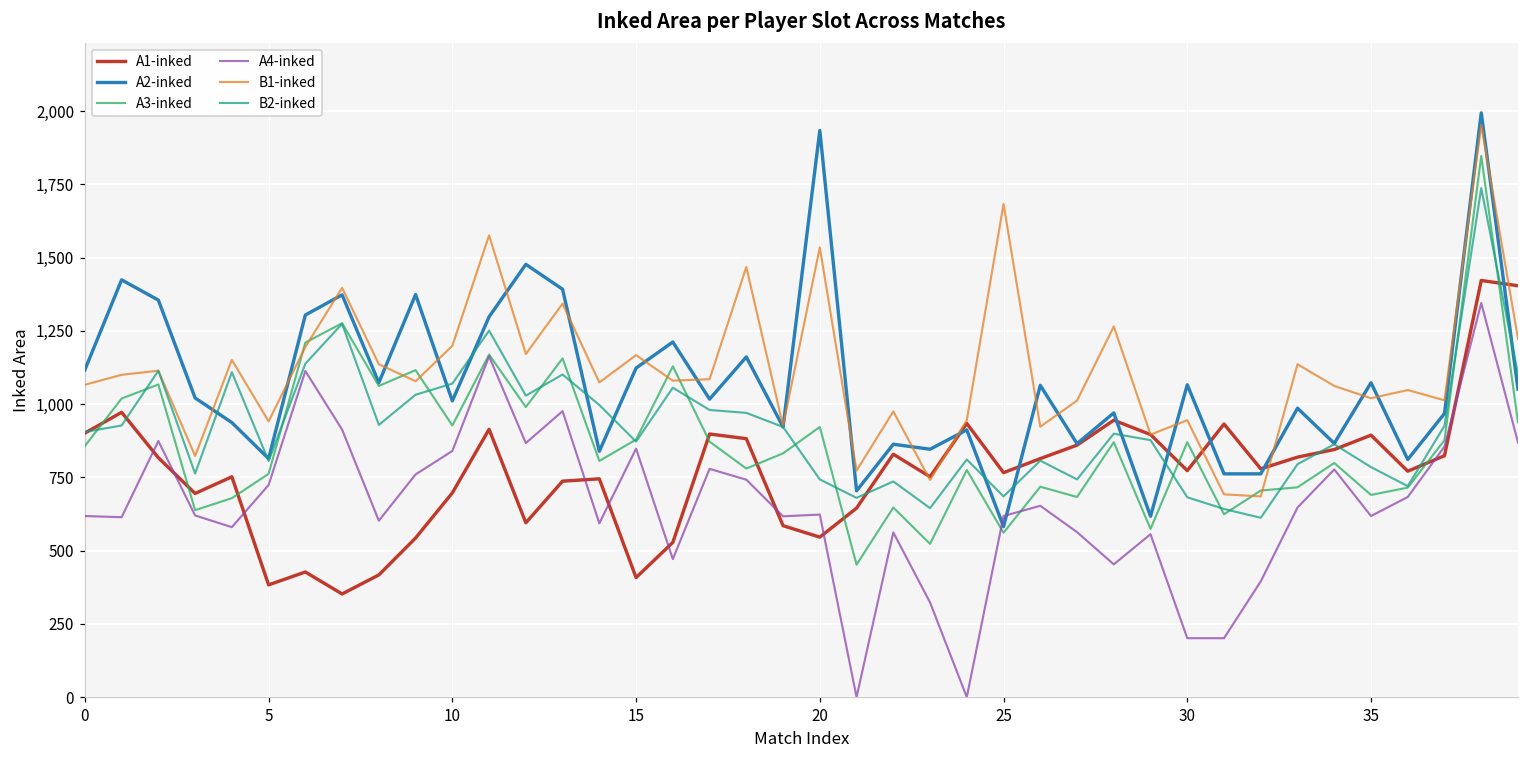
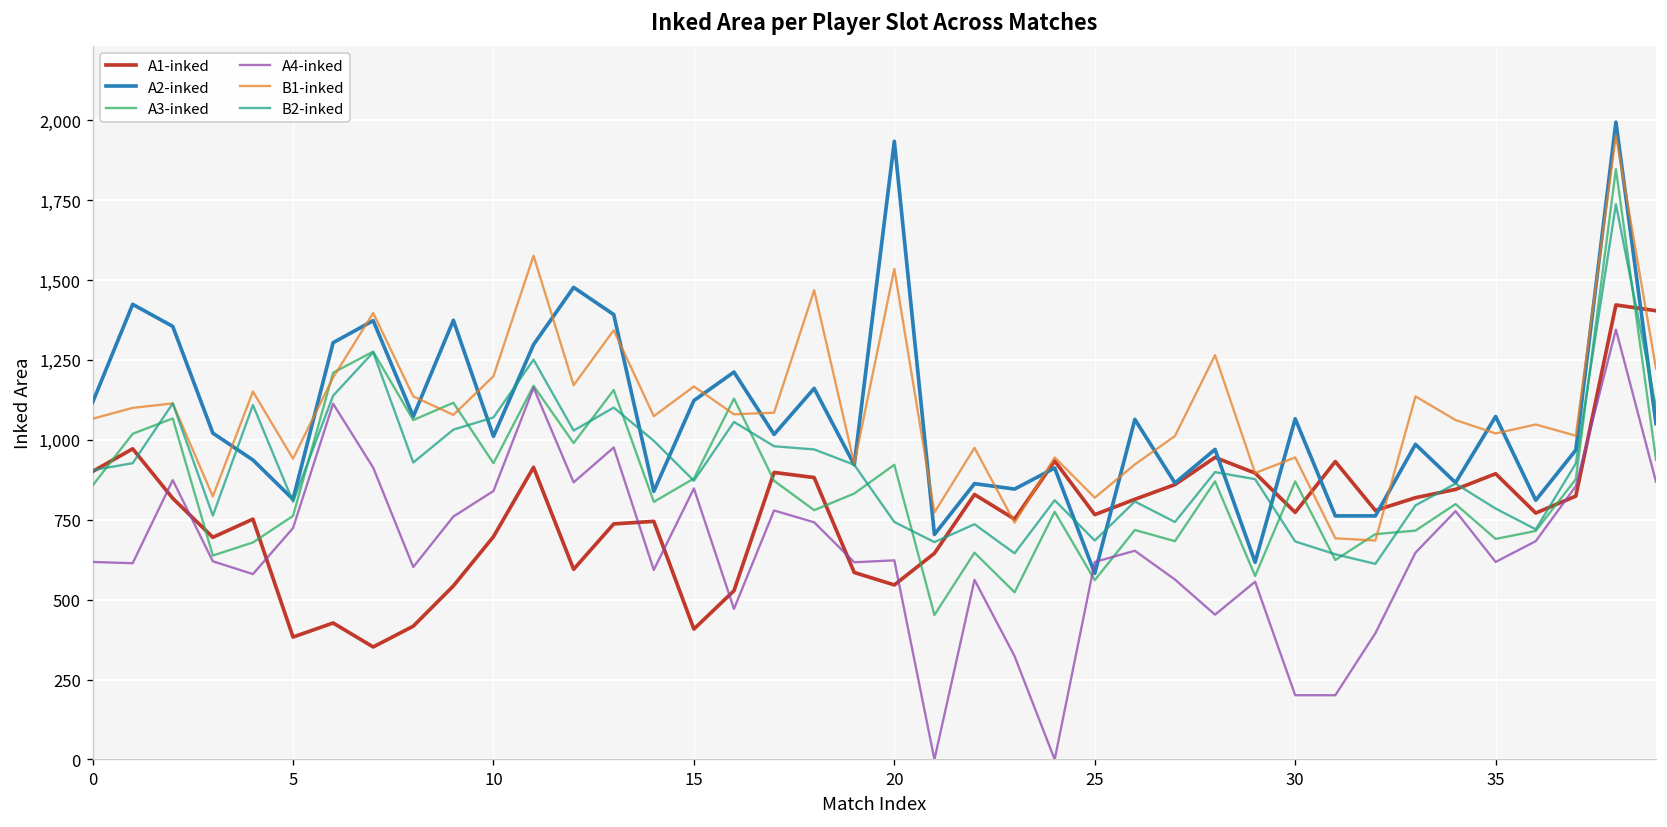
  {
    "A1-inked": {
      "5": "380",
      "10": "700",
      "15": "410",
      "20": "550",
      "25": "770",
      "30": "770",
      "35": "890"
    },
    "A2-inked": {
      "0": "1,120",
      "10": "1,010",
      "15": "1,120",
      "20": "1,930",
      "25": "580",
      "30": "1,070",
      "35": "1,070"
    },
    "A4-inked": {
      "0": "620",
      "5": "720",
      "10": "840",
      "15": "850",
      "20": "620",
      "25": "620",
      "30": "200",
      "35": "620"
    },
    "B1-inked": {
      "0": "1,070",
      "5": "940",
      "10": "1,200",
      "15": "1,170",
      "20": "1,540",
-     "25": "1,680",
+     "25": "820",
      "30": "950",
      "35": "1,020"
    }
  }
